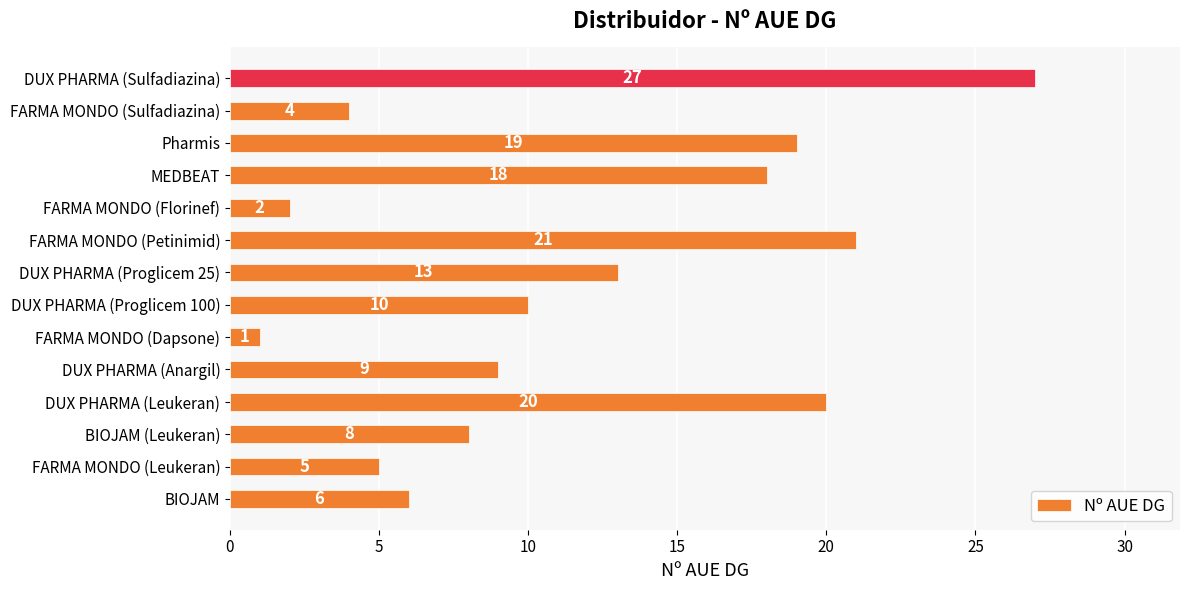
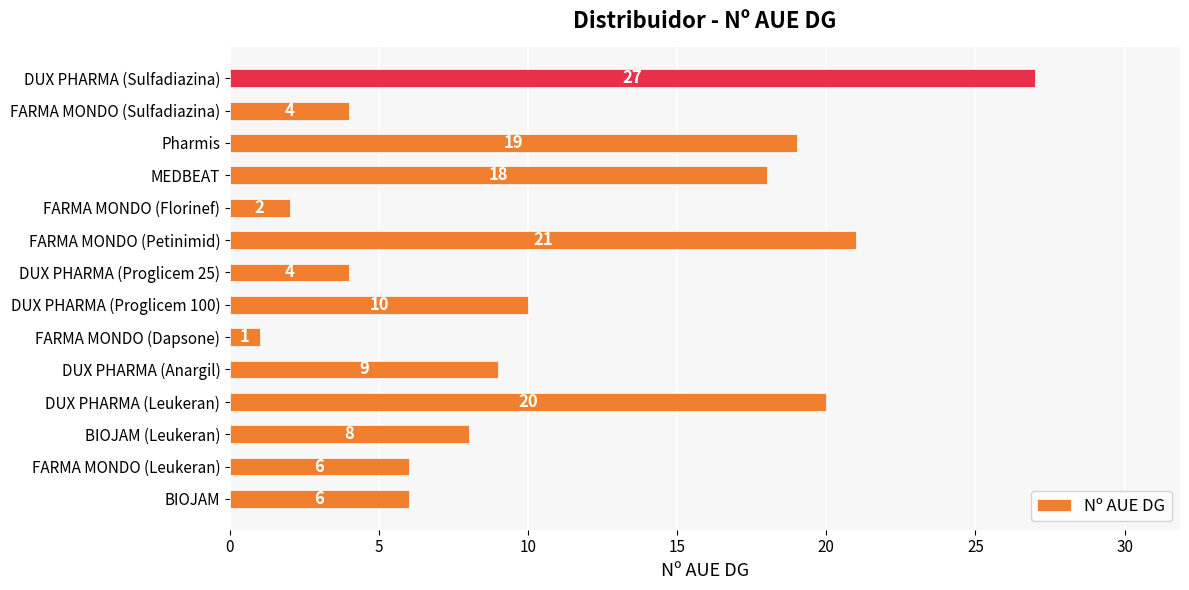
  {
    "DUX PHARMA (Sulfadiazina)": 27,
    "FARMA MONDO (Sulfadiazina)": 4,
    "Pharmis": 19,
    "MEDBEAT": 18,
    "FARMA MONDO (Florinef)": 2,
    "FARMA MONDO (Petinimid)": 21,
-   "DUX PHARMA (Proglicem 25)": 13,
+   "DUX PHARMA (Proglicem 25)": 4,
    "DUX PHARMA (Proglicem 100)": 10,
    "FARMA MONDO (Dapsone)": 1,
    "DUX PHARMA (Anargil)": 9,
    "DUX PHARMA (Leukeran)": 20,
    "BIOJAM (Leukeran)": 8,
-   "FARMA MONDO (Leukeran)": 5,
+   "FARMA MONDO (Leukeran)": 6,
    "BIOJAM": 6
  }
